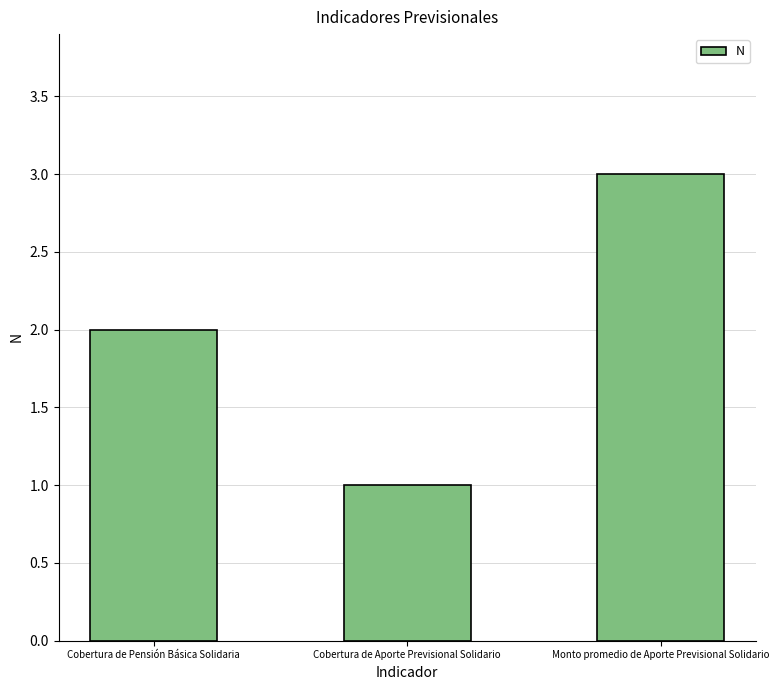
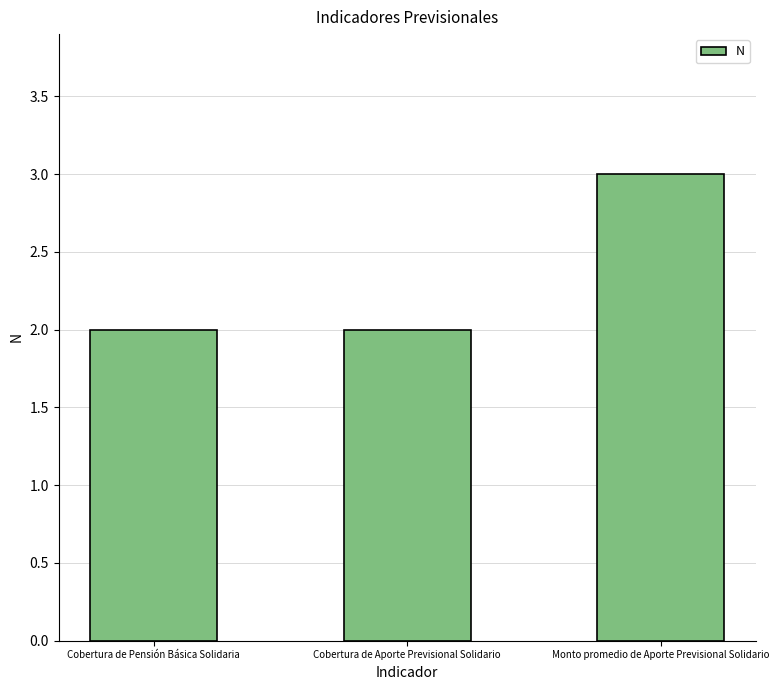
  {
    "Cobertura de Pensión Básica Solidaria": 2,
-   "Cobertura de Aporte Previsional Solidario": 1,
+   "Cobertura de Aporte Previsional Solidario": 2,
    "Monto promedio de Aporte Previsional Solidario": 3
  }
